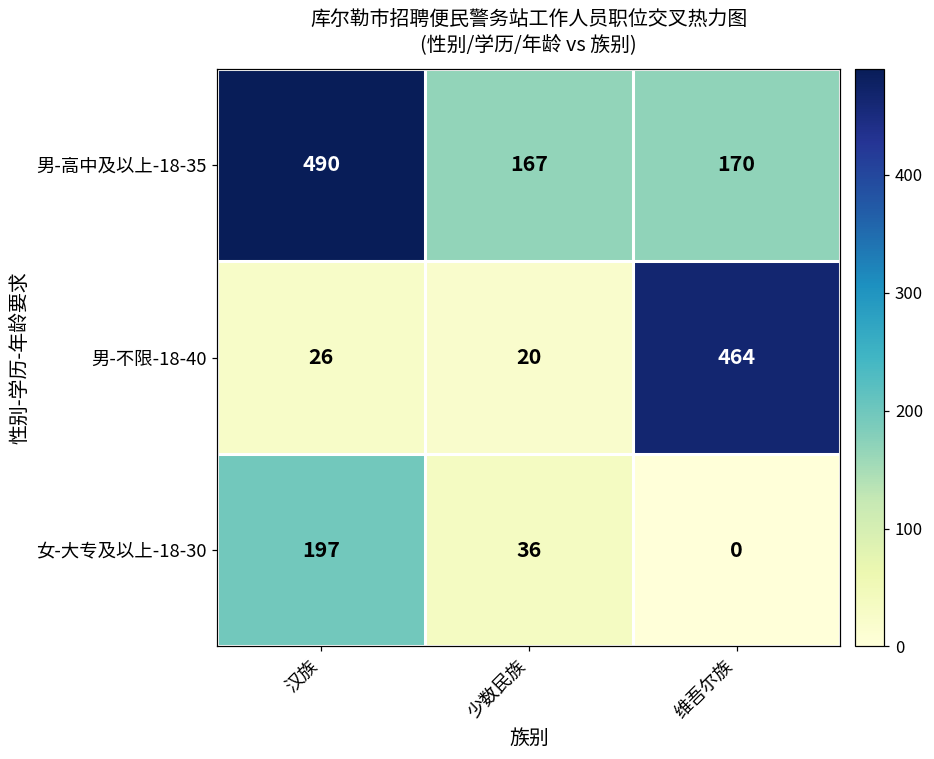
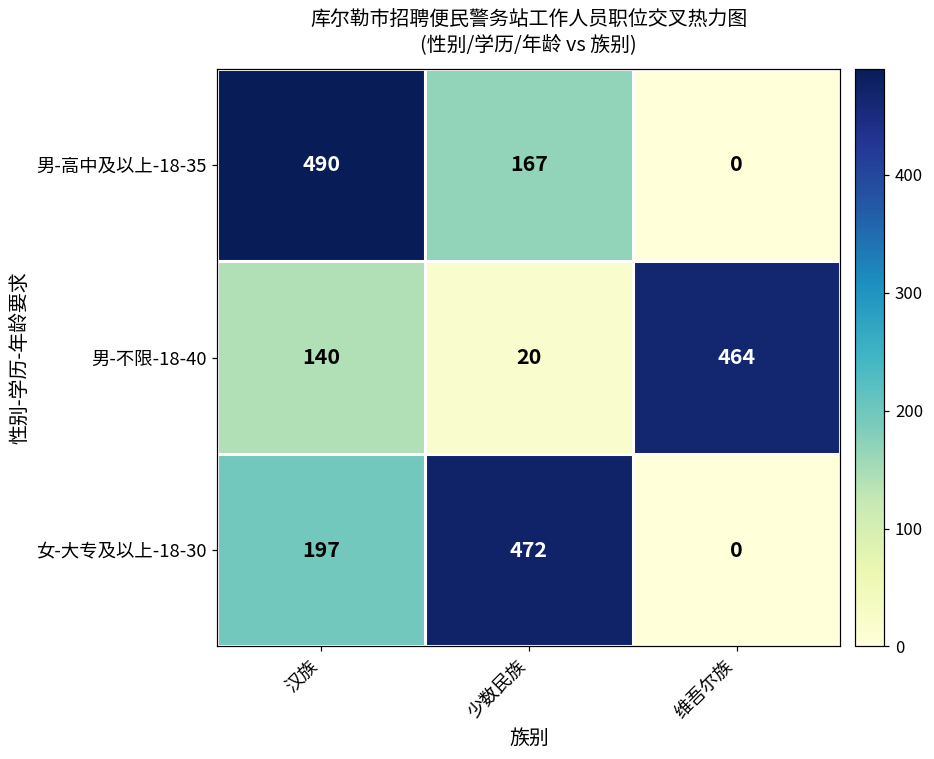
  {
    "男-高中及以上-18-35": {
      "汉族": 490,
      "少数民族": 167,
-     "维吾尔族": 170
+     "维吾尔族": 0
    },
    "男-不限-18-40": {
-     "汉族": 26,
+     "汉族": 140,
      "少数民族": 20,
      "维吾尔族": 464
    },
    "女-大专及以上-18-30": {
      "汉族": 197,
-     "少数民族": 36,
+     "少数民族": 472,
      "维吾尔族": 0
    }
  }
